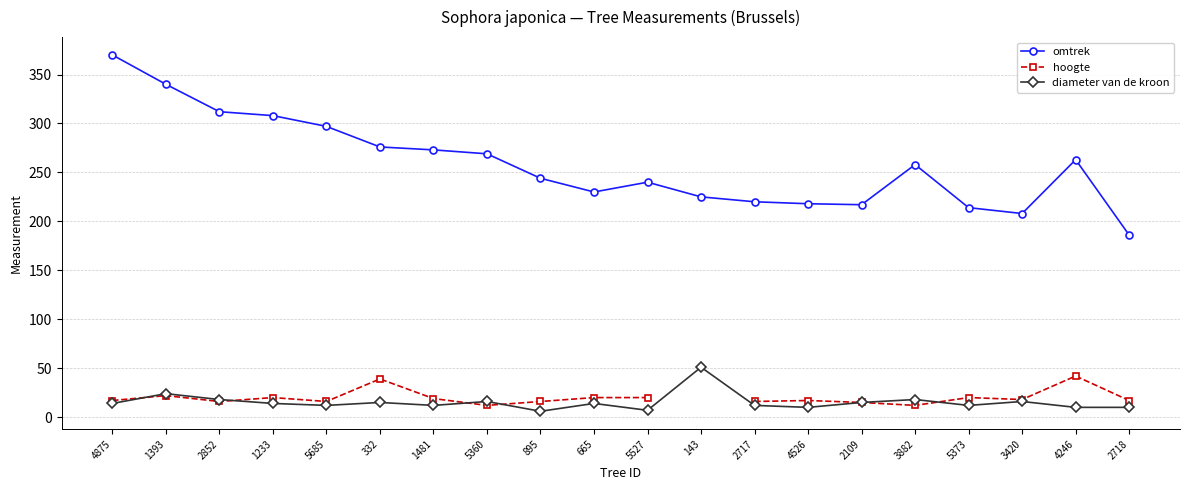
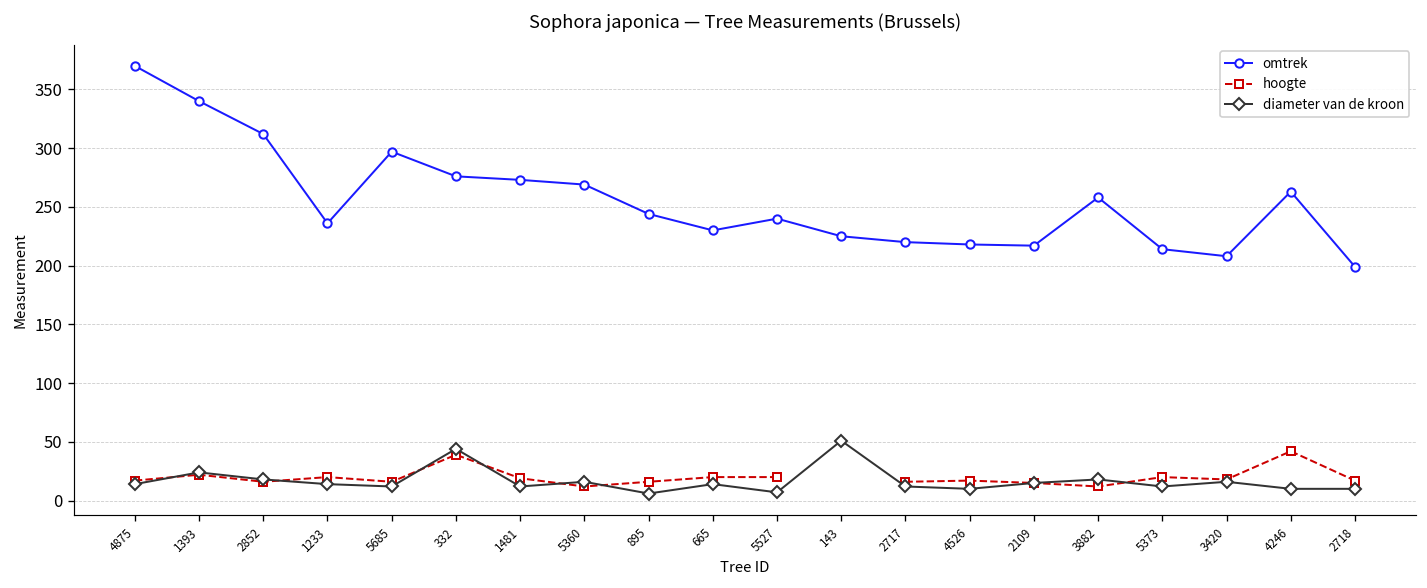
  {
    "omtrek": {
      "4875": 370,
      "1393": 340,
      "2852": 310,
-     "1233": 310,
+     "1233": 240,
      "5685": 300,
      "332": 280,
      "1481": 270,
      "5360": 270,
      "895": 240,
      "665": 230,
      "5527": 240,
      "143": 230,
      "2717": 220,
      "4526": 220,
      "2109": 220,
      "3882": 260,
      "5373": 210,
      "3420": 210,
      "4246": 260,
-     "2718": 190
+     "2718": 200
    },
    "hoogte": {
      "4875": 20,
      "1233": 20,
      "5685": 20,
      "332": 40,
      "1481": 20,
      "5360": 10,
      "895": 20,
      "665": 20,
      "5527": 20,
      "2717": 20,
      "4526": 20,
      "3882": 10,
      "5373": 20,
      "4246": 40,
      "2718": 20
    },
    "diameter van de kroon": {
      "4875": 10,
      "1233": 10,
      "5685": 10,
-     "332": 20,
+     "332": 40,
      "1481": 10,
      "5360": 20,
      "895": 10,
      "665": 10,
      "5527": 10,
      "143": 50,
      "2717": 10,
      "4526": 10,
      "3882": 20,
      "5373": 10,
      "4246": 10,
      "2718": 10
    }
  }
